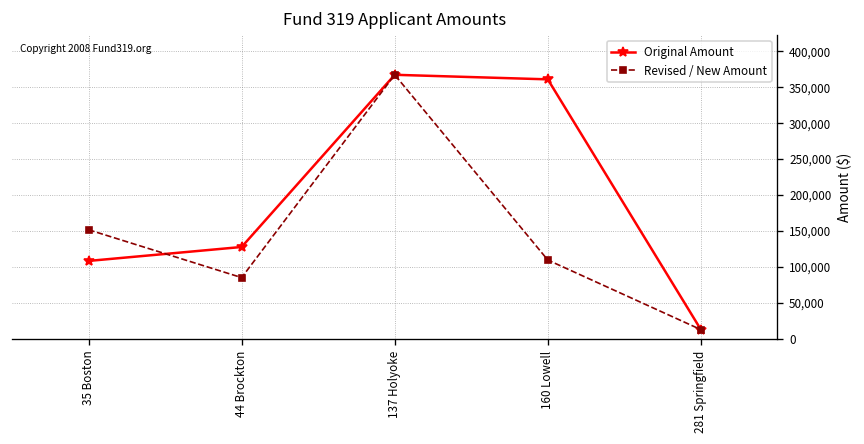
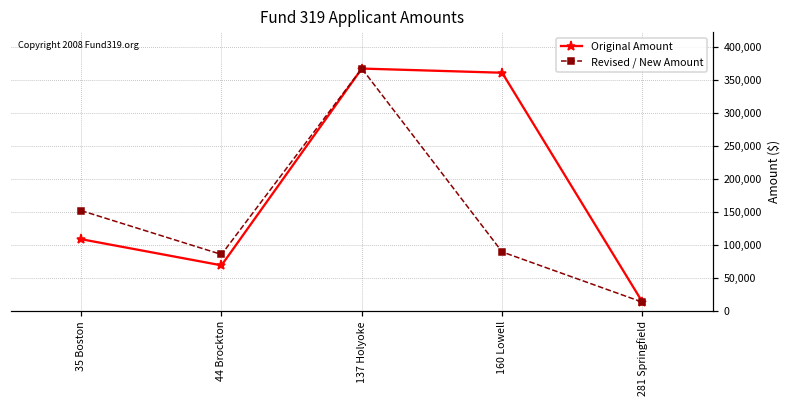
  {
    "Original Amount": {
      "35 Boston": "110,000",
-     "44 Brockton": "130,000",
+     "44 Brockton": "70,000",
      "160 Lowell": "360,000"
    },
    "Revised / New Amount": {
      "35 Boston": "150,000",
      "44 Brockton": "90,000",
-     "160 Lowell": "110,000"
+     "160 Lowell": "90,000"
    }
  }
